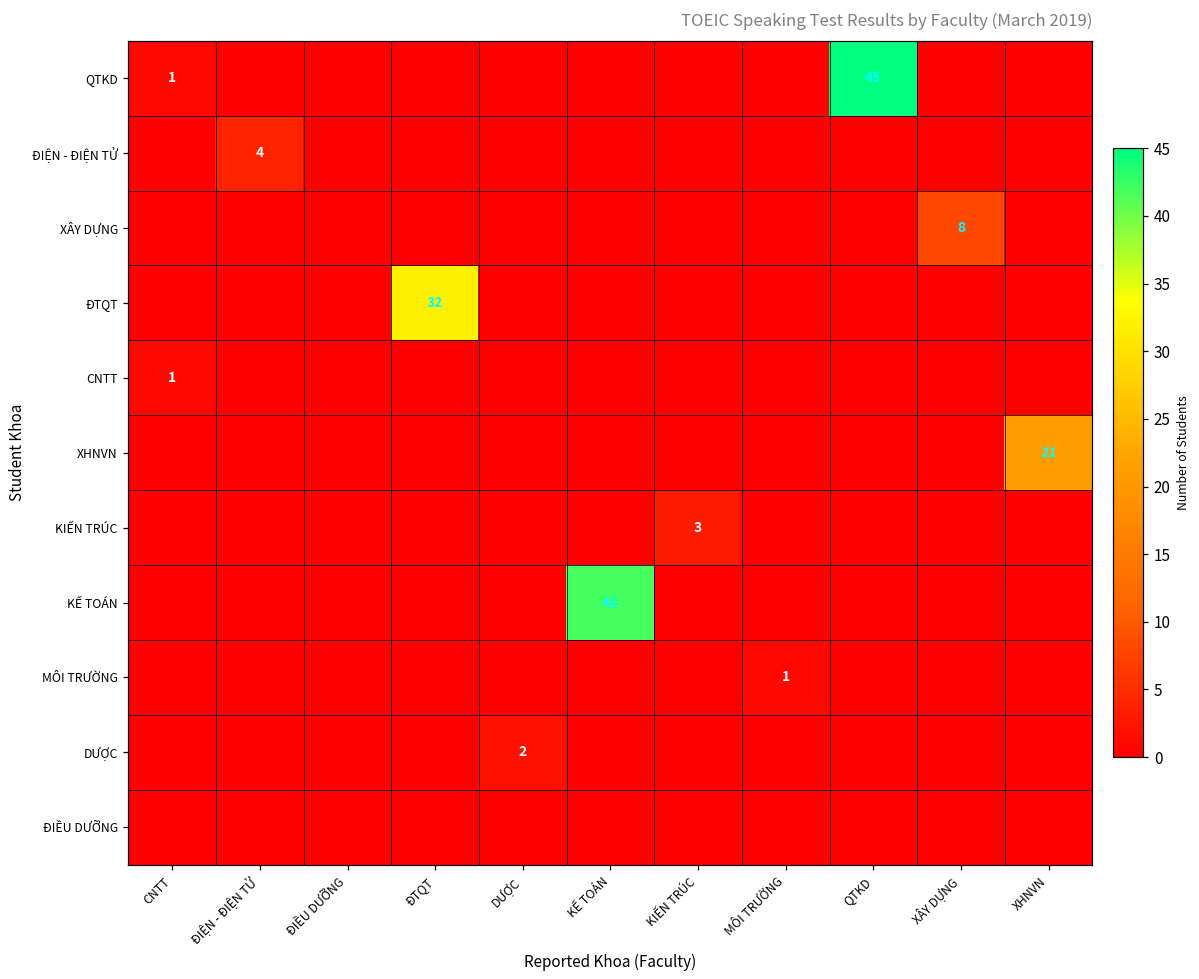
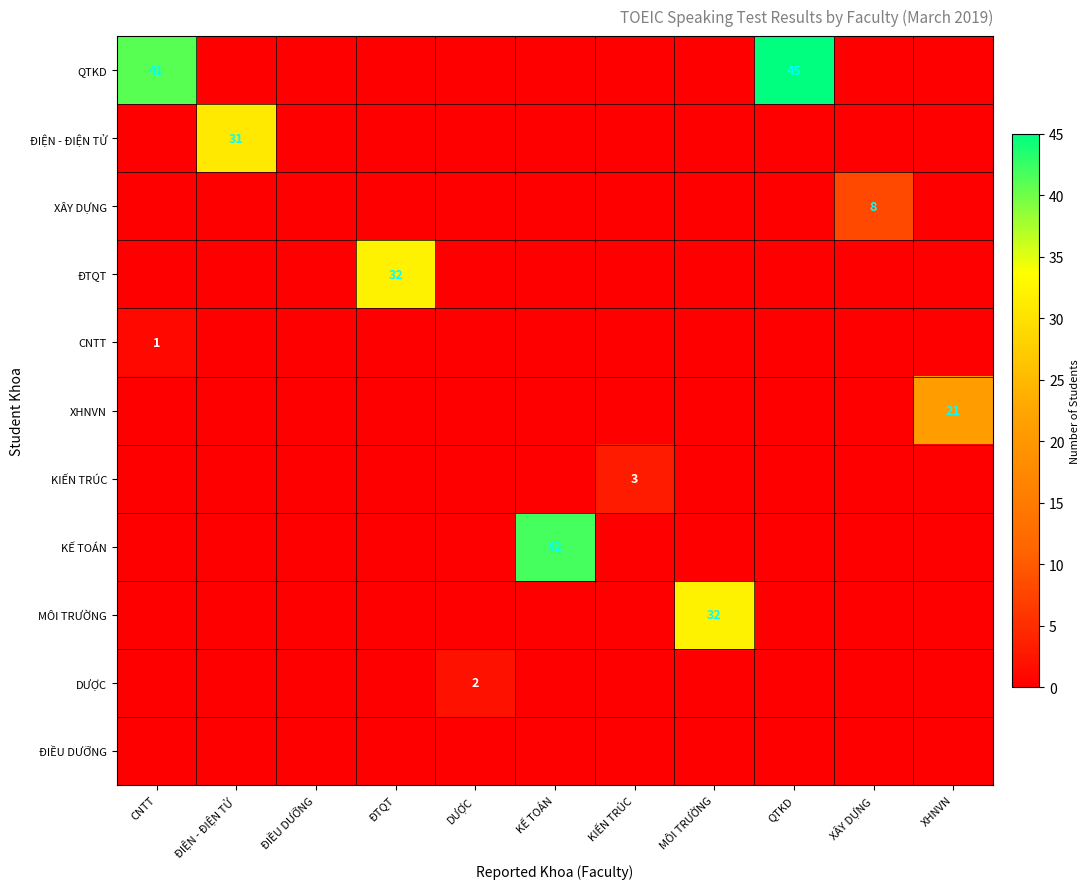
  {
    "QTKD": {
-     "CNTT": 1,
+     "CNTT": 41,
      "QTKD": 45
    },
    "ĐIỆN - ĐIỆN TỬ": {
-     "ĐIỆN - ĐIỆN TỬ": 4
+     "ĐIỆN - ĐIỆN TỬ": 31
    },
    "XÂY DỰNG": {
      "XÂY DỰNG": 8
    },
    "ĐTQT": {
      "ĐTQT": 32
    },
    "CNTT": {
      "CNTT": 1
    },
    "XHNVN": {
      "XHNVN": 21
    },
    "KIẾN TRÚC": {
      "KIẾN TRÚC": 3
    },
    "KẾ TOÁN": {
      "KẾ TOÁN": 42
    },
    "MÔI TRƯỜNG": {
-     "MÔI TRƯỜNG": 1
+     "MÔI TRƯỜNG": 32
    },
    "DƯỢC": {
      "DƯỢC": 2
    }
  }
